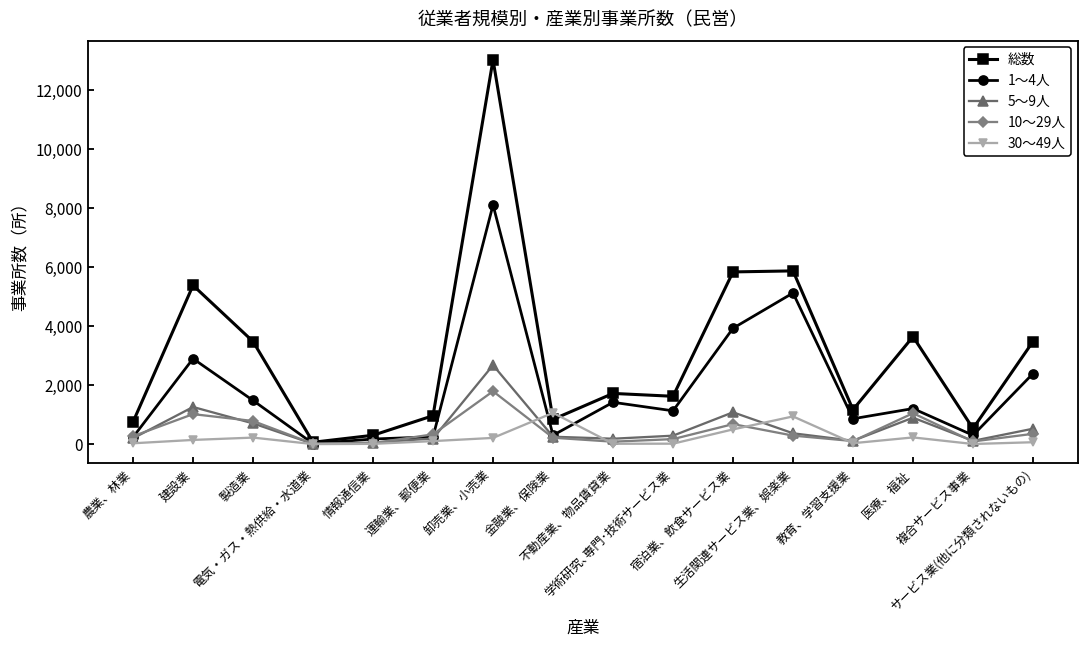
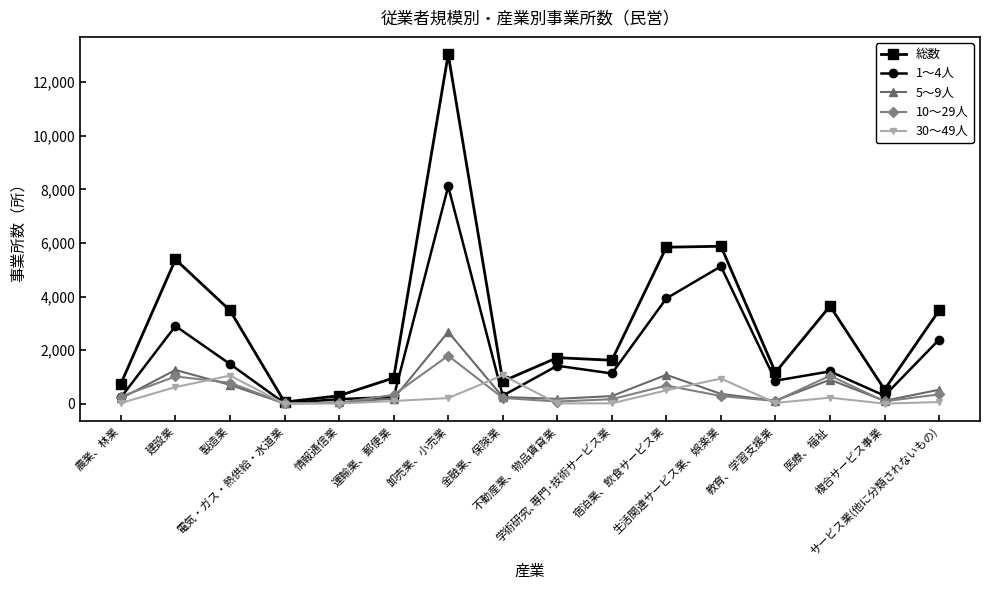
  {
    "30～49人": {
      "農業、林業": "0",
-     "建設業": "100",
-     "製造業": "200",
+     "建設業": "600",
+     "製造業": "1,100",
      "卸売業、小売業": "200",
      "金融業、保険業": "1,100",
      "学術研究､専門･技術サービス業": "0",
      "宿泊業、飲食サービス業": "500",
      "生活関連サービス業、娯楽業": "900",
      "医療、福祉": "200",
      "サービス業(他に分類されないもの)": "100"
    }
  }
